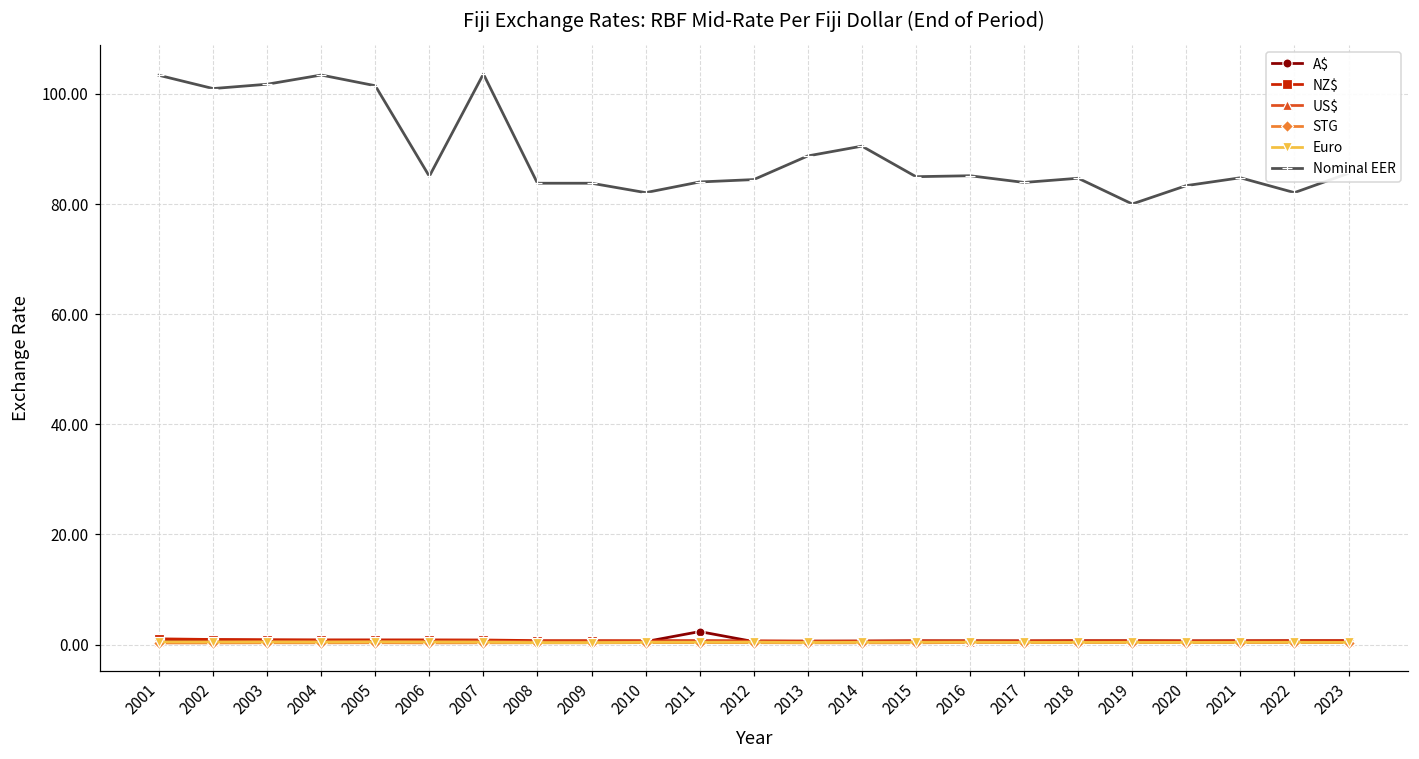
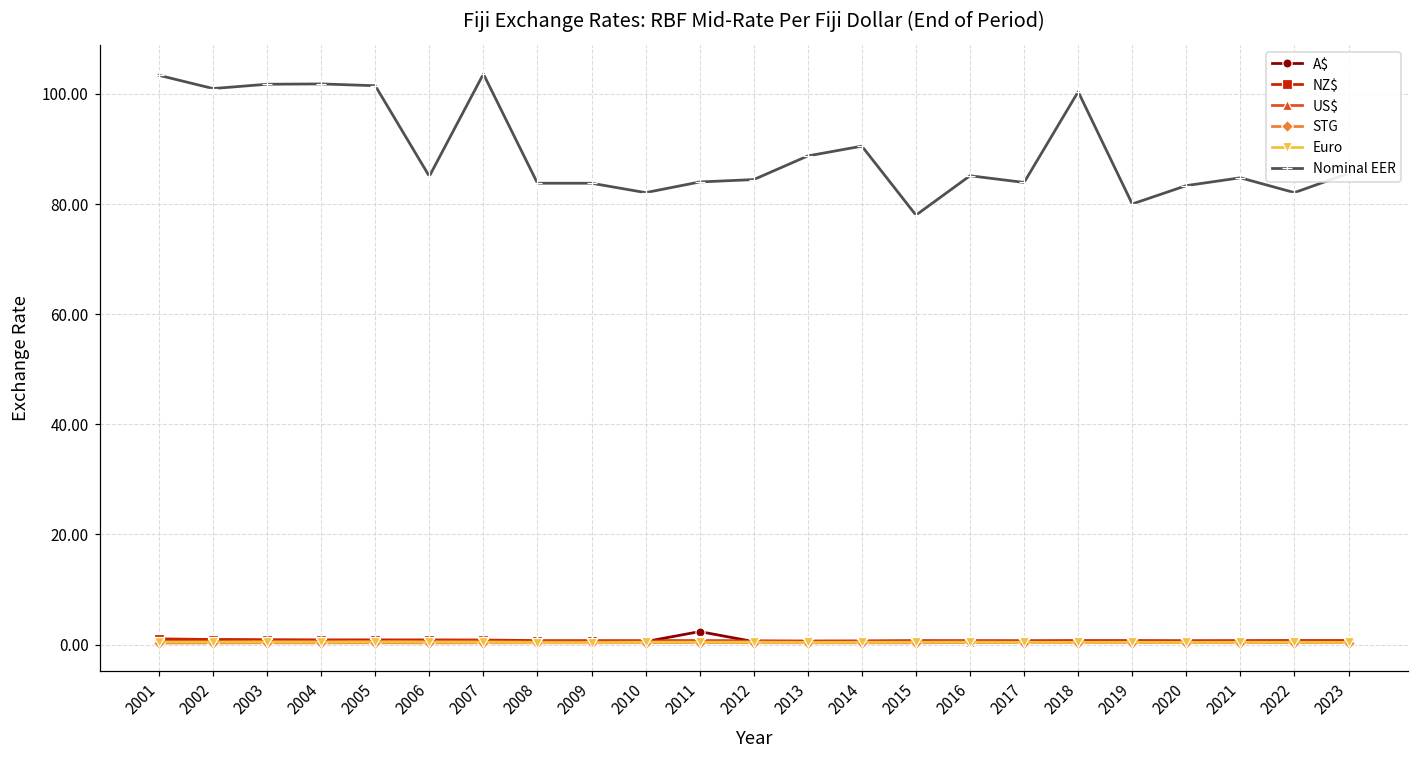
  {
    "A$": {
      "2011": 2
    },
    "Nominal EER": {
      "2001": 103,
      "2002": 101,
      "2003": 102,
-     "2004": 103,
+     "2004": 102,
      "2005": 102,
      "2006": 85,
      "2007": 104,
      "2008": 84,
      "2009": 84,
      "2010": 82,
      "2011": 84,
      "2012": 84,
      "2013": 89,
      "2014": 91,
-     "2015": 85,
+     "2015": 78,
      "2016": 85,
      "2017": 84,
-     "2018": 85,
+     "2018": 100,
      "2019": 80,
      "2020": 83,
      "2021": 85,
      "2022": 82
    }
  }
